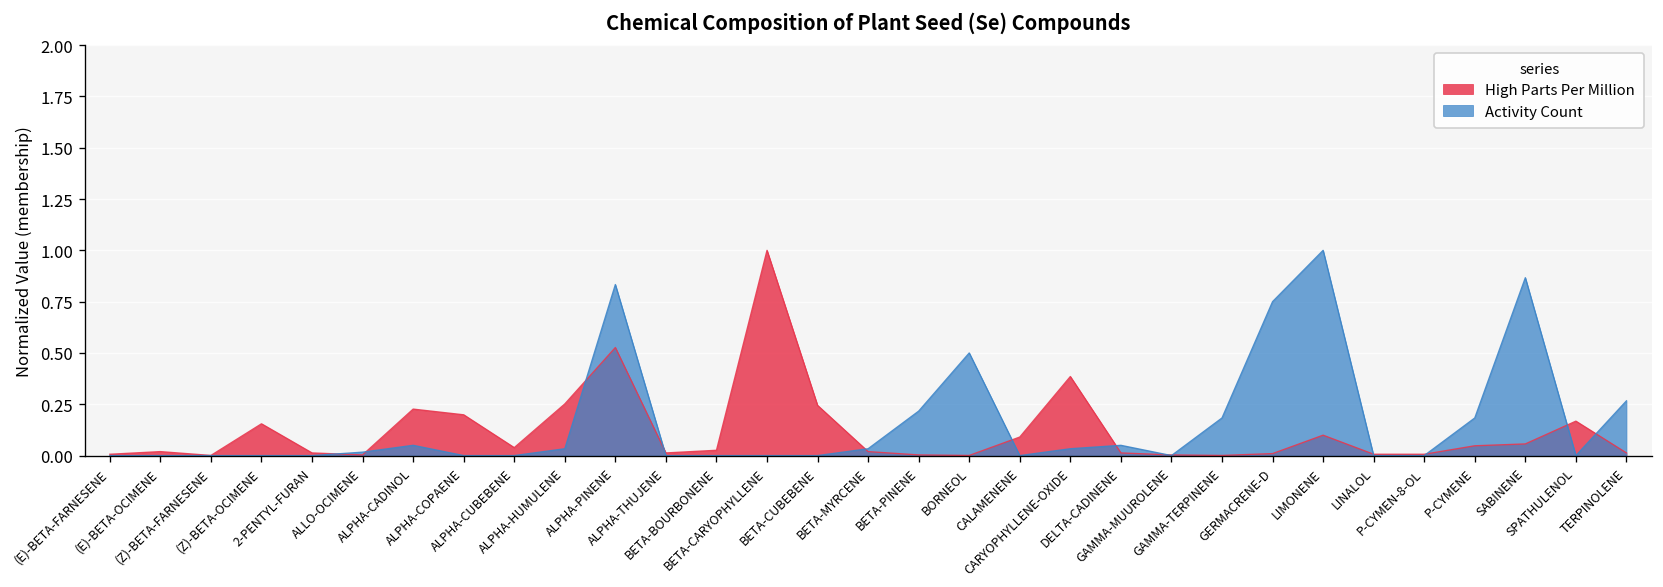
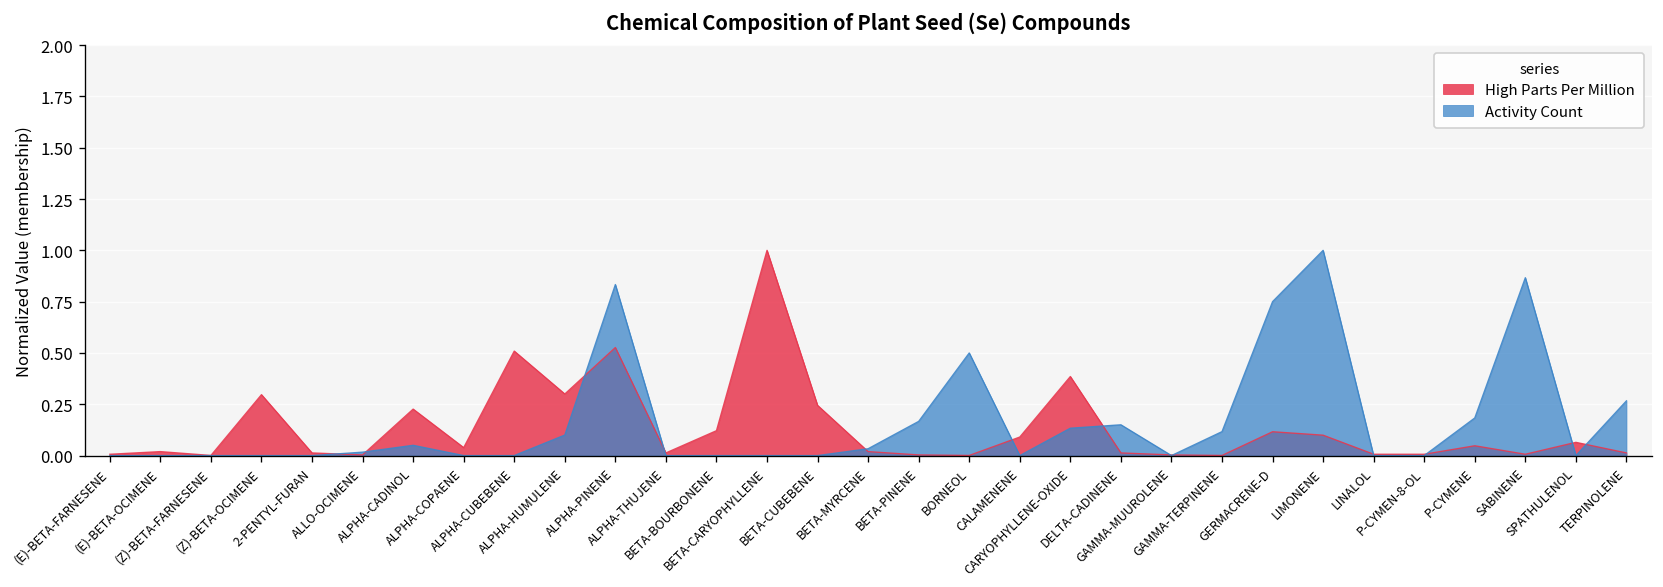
  {
    "High Parts Per Million": {
      "(E)-BETA-OCIMENE": 0.02,
-     "(Z)-BETA-OCIMENE": 0.15,
+     "(Z)-BETA-OCIMENE": 0.30,
      "ALPHA-CADINOL": 0.23,
-     "ALPHA-COPAENE": 0.20,
-     "ALPHA-CUBEBENE": 0.04,
-     "ALPHA-HUMULENE": 0.25,
+     "ALPHA-COPAENE": 0.04,
+     "ALPHA-CUBEBENE": 0.51,
+     "ALPHA-HUMULENE": 0.30,
      "ALPHA-PINENE": 0.53,
-     "BETA-BOURBONENE": 0.03,
+     "BETA-BOURBONENE": 0.12,
      "BETA-CARYOPHYLLENE": 1.00,
      "BETA-CUBEBENE": 0.24,
      "BETA-PINENE": 0.00,
      "BORNEOL": 0.00,
      "CALAMENENE": 0.09,
      "CARYOPHYLLENE-OXIDE": 0.39,
      "DELTA-CADINENE": 0.01,
      "GAMMA-TERPINENE": 0.00,
-     "GERMACRENE-D": 0.01,
+     "GERMACRENE-D": 0.12,
      "LIMONENE": 0.10,
      "P-CYMENE": 0.05,
-     "SABINENE": 0.06,
-     "SPATHULENOL": 0.17,
+     "SABINENE": 0.01,
+     "SPATHULENOL": 0.06,
      "TERPINOLENE": 0.01
    },
    "Activity Count": {
      "(E)-BETA-OCIMENE": 0.00,
      "(Z)-BETA-OCIMENE": 0.00,
      "ALPHA-CADINOL": 0.05,
      "ALPHA-COPAENE": 0.00,
      "ALPHA-CUBEBENE": 0.00,
-     "ALPHA-HUMULENE": 0.03,
+     "ALPHA-HUMULENE": 0.10,
      "ALPHA-PINENE": 0.83,
      "BETA-BOURBONENE": 0.00,
      "BETA-CARYOPHYLLENE": 0.00,
      "BETA-CUBEBENE": 0.00,
-     "BETA-PINENE": 0.22,
+     "BETA-PINENE": 0.17,
      "BORNEOL": 0.50,
      "CALAMENENE": 0.00,
-     "CARYOPHYLLENE-OXIDE": 0.03,
-     "DELTA-CADINENE": 0.05,
-     "GAMMA-TERPINENE": 0.18,
+     "CARYOPHYLLENE-OXIDE": 0.13,
+     "DELTA-CADINENE": 0.15,
+     "GAMMA-TERPINENE": 0.12,
      "GERMACRENE-D": 0.75,
      "LIMONENE": 1.00,
      "P-CYMENE": 0.18,
      "SABINENE": 0.87,
      "SPATHULENOL": 0.00,
      "TERPINOLENE": 0.27
    }
  }
